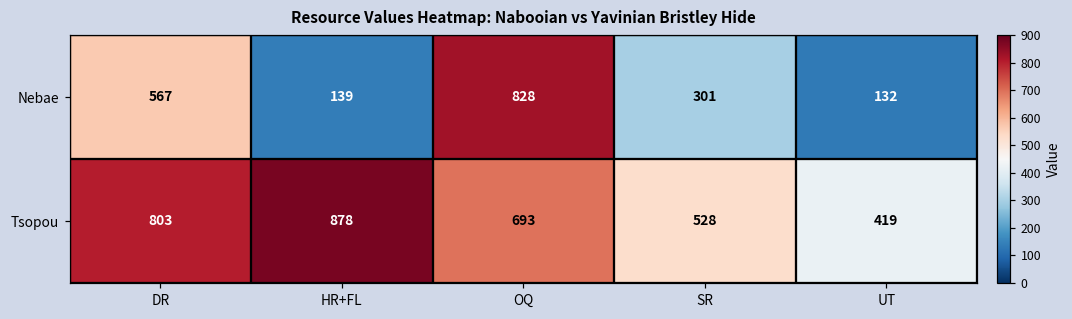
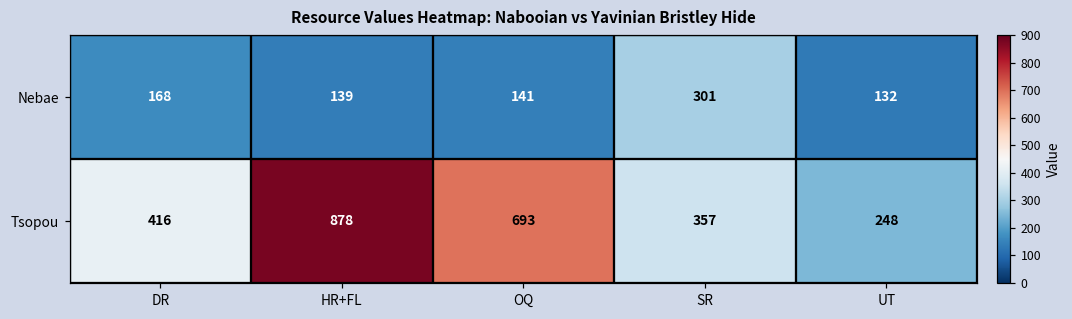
  {
    "Nebae": {
-     "DR": 567,
+     "DR": 168,
      "HR+FL": 139,
-     "OQ": 828,
+     "OQ": 141,
      "SR": 301,
      "UT": 132
    },
    "Tsopou": {
-     "DR": 803,
+     "DR": 416,
      "HR+FL": 878,
      "OQ": 693,
-     "SR": 528,
-     "UT": 419
+     "SR": 357,
+     "UT": 248
    }
  }
